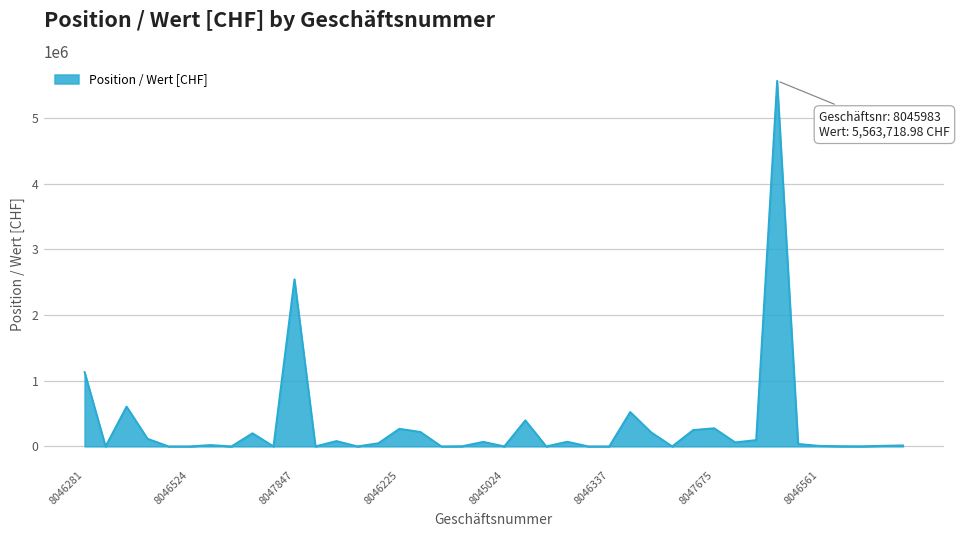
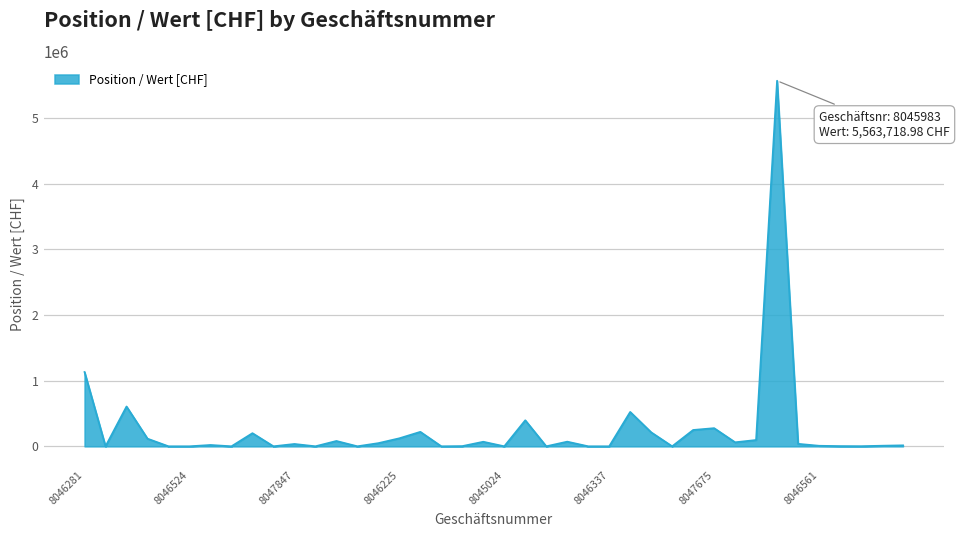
  {
    "8046281": 1100000,
    "8046524": 0,
-   "8047847": 2500000,
-   "8046225": 300000,
+   "8047847": 0,
+   "8046225": 100000,
    "8045024": 0,
    "8046337": 0,
    "8047675": 300000,
    "8046561": 0
  }
